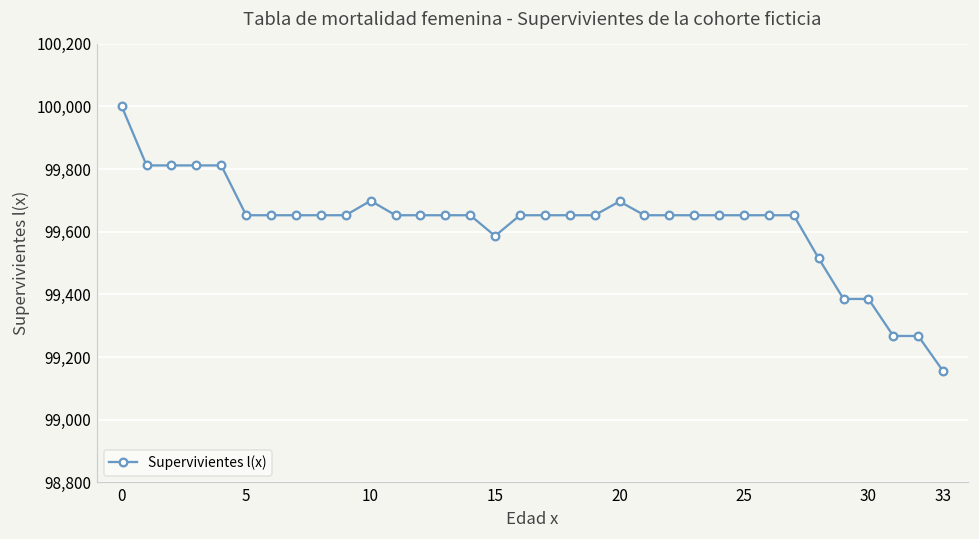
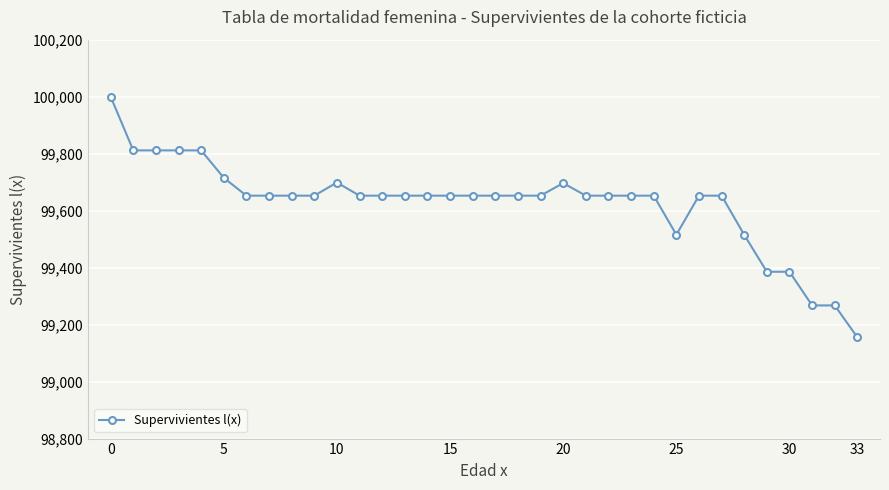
  {
    "0": "100,000",
-   "5": "99,650",
+   "5": "99,720",
    "10": "99,700",
-   "15": "99,590",
+   "15": "99,650",
    "20": "99,700",
-   "25": "99,650",
+   "25": "99,520",
    "30": "99,390",
    "33": "99,160"
  }
